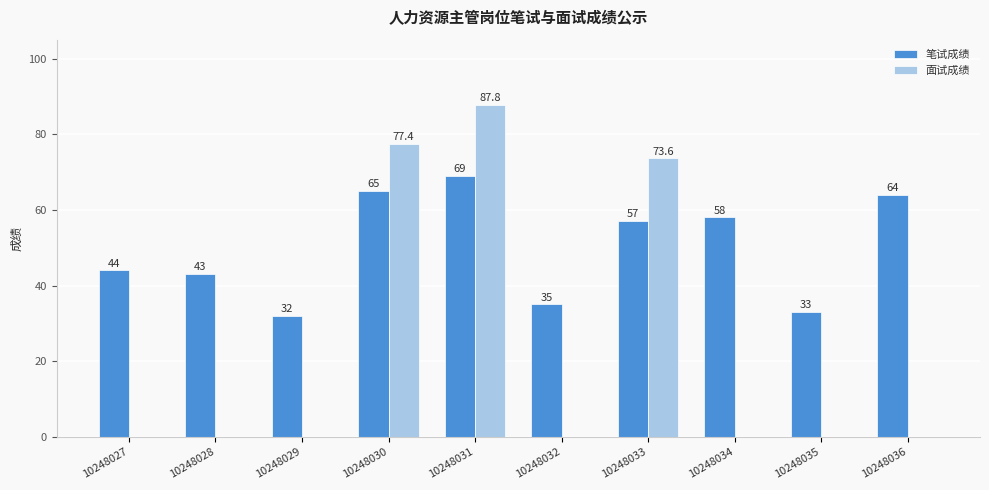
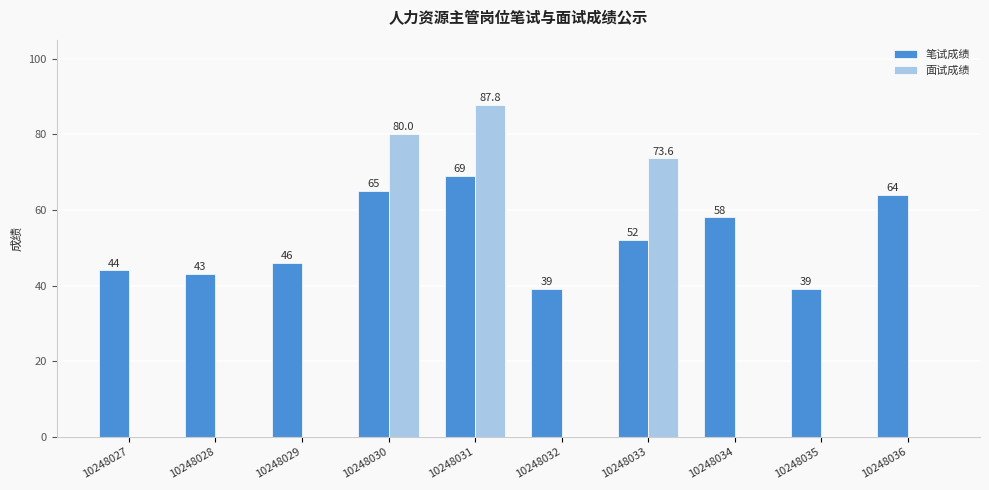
  {
    "笔试成绩": {
      "10248027": 44,
      "10248028": 43,
-     "10248029": 32,
+     "10248029": 46,
      "10248030": 65,
      "10248031": 69,
-     "10248032": 35,
-     "10248033": 57,
+     "10248032": 39,
+     "10248033": 52,
      "10248034": 58,
-     "10248035": 33,
+     "10248035": 39,
      "10248036": 64
    },
    "面试成绩": {
-     "10248030": 77.4,
+     "10248030": 80.0,
      "10248031": 87.8,
      "10248033": 73.6
    }
  }
